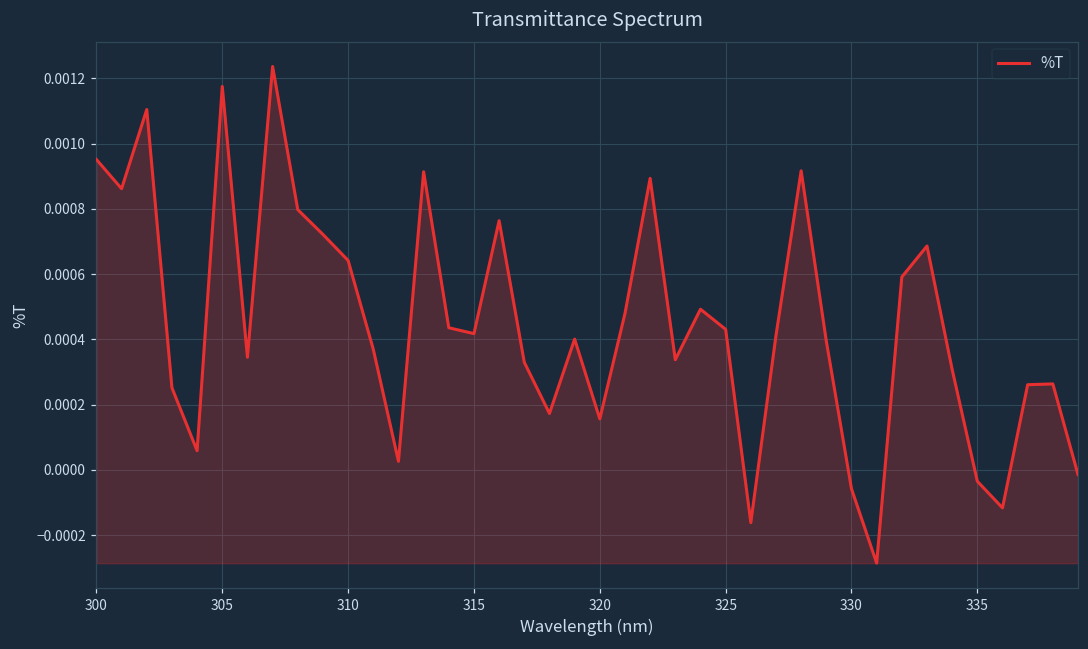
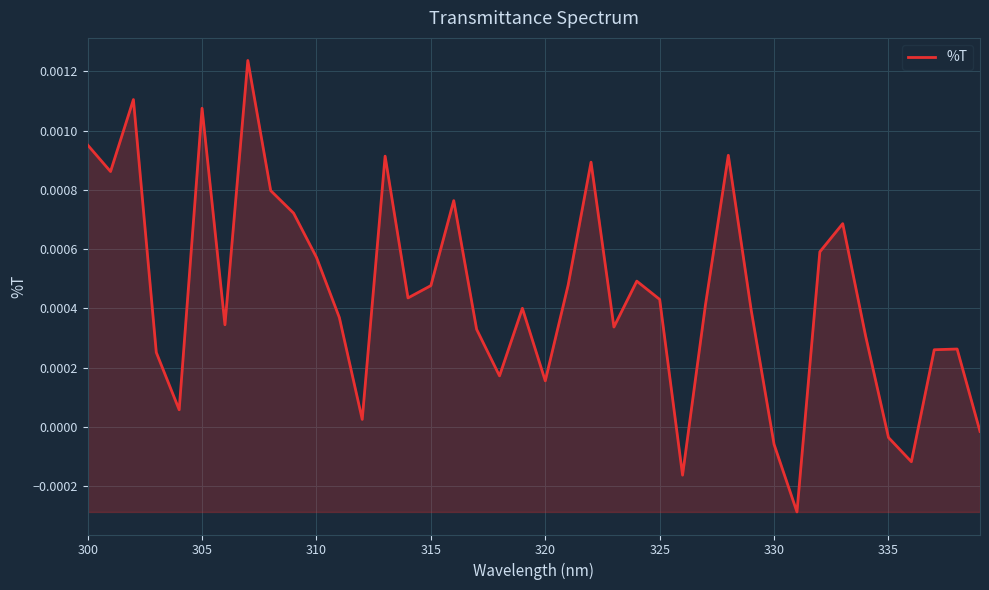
  {
    "300": 0.00095,
-   "305": 0.00118,
-   "310": 0.00064,
-   "315": 0.00042,
+   "305": 0.00108,
+   "310": 0.00057,
+   "315": 0.00048,
    "320": 0.00016,
    "325": 0.00043,
    "330": -0.00006,
    "335": -0.00004
  }
